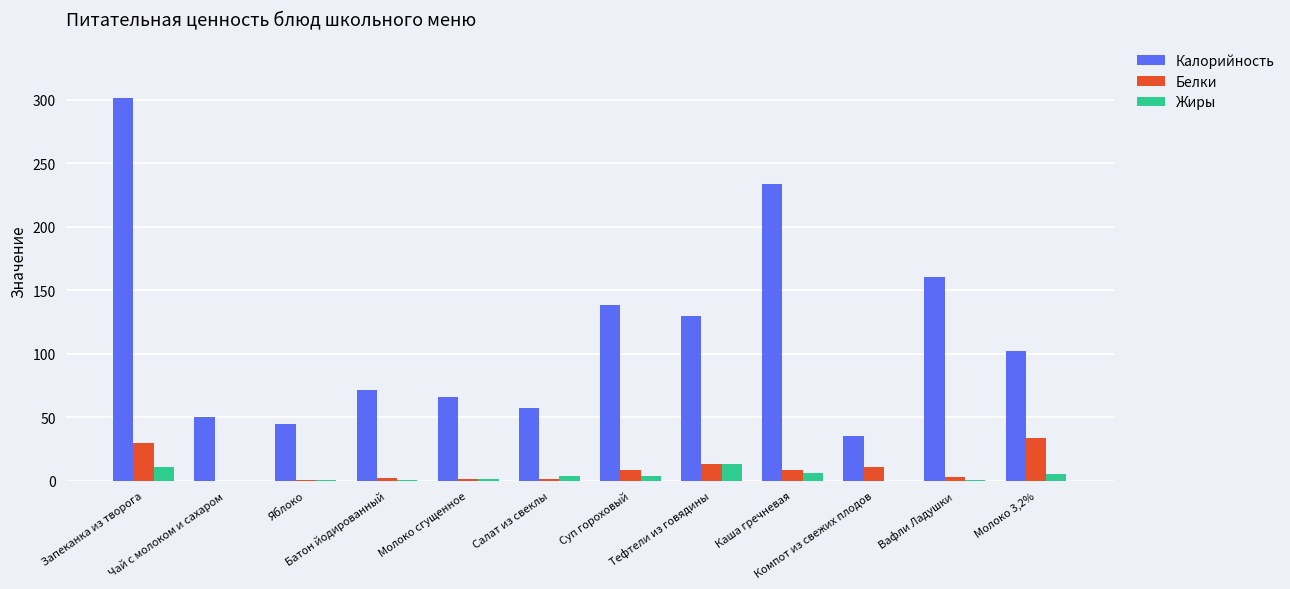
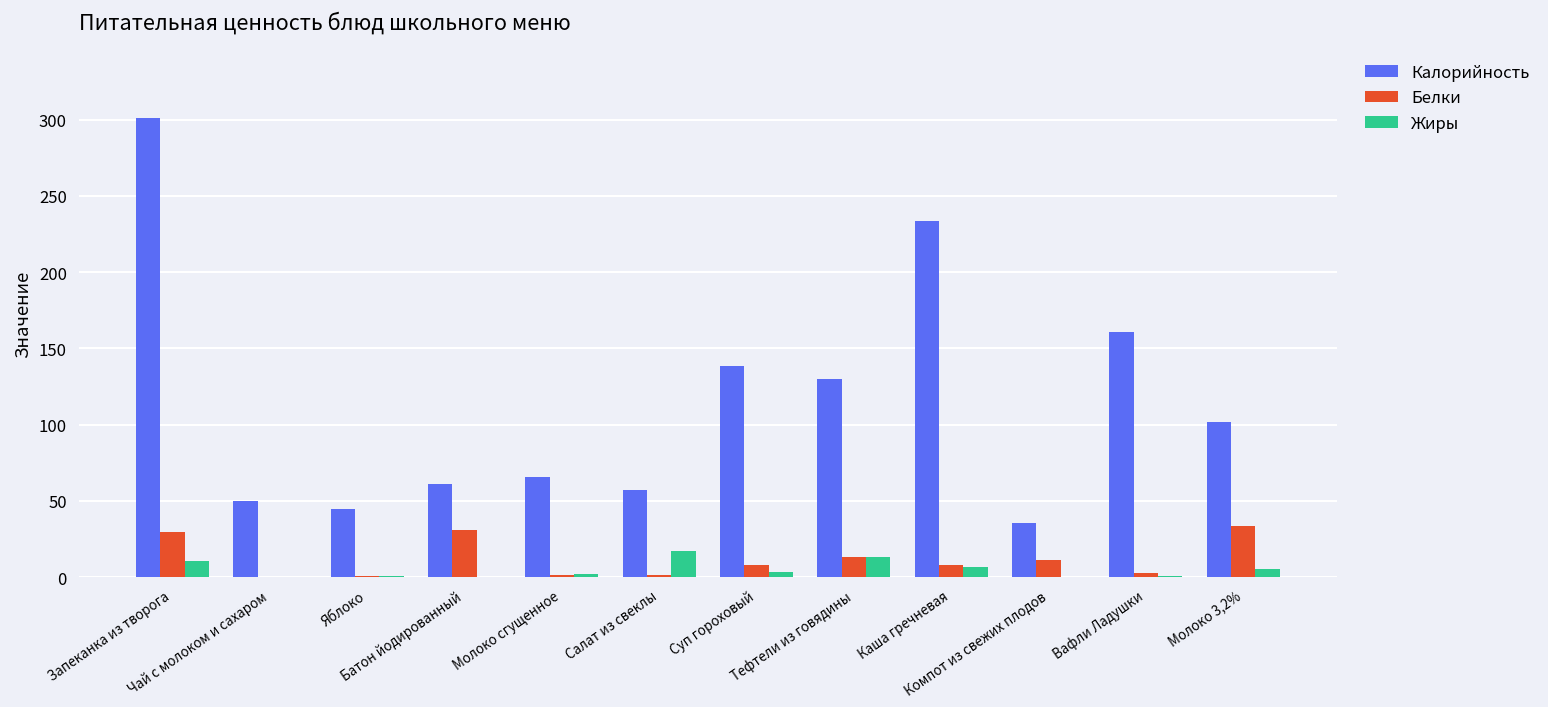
  {
    "Калорийность": {
      "Запеканка из творога": 301,
      "Чай с молоком и сахаром": 50,
      "Яблоко": 44,
-     "Батон йодированный": 71,
+     "Батон йодированный": 61,
      "Молоко сгущенное": 66,
      "Салат из свеклы": 57,
      "Суп гороховый": 139,
      "Тефтели из говядины": 130,
      "Каша гречневая": 234,
      "Компот из свежих плодов": 36,
      "Вафли Ладушки": 161,
      "Молоко 3,2%": 102
    },
    "Белки": {
      "Запеканка из творога": 30,
-     "Батон йодированный": 2,
+     "Батон йодированный": 31,
      "Суп гороховый": 8,
      "Тефтели из говядины": 13,
      "Каша гречневая": 8,
      "Компот из свежих плодов": 11,
      "Вафли Ладушки": 3,
      "Молоко 3,2%": 33
    },
    "Жиры": {
      "Запеканка из творога": 11,
-     "Салат из свеклы": 3,
+     "Салат из свеклы": 17,
      "Суп гороховый": 4,
      "Тефтели из говядины": 13,
      "Каша гречневая": 6,
      "Молоко 3,2%": 5
    }
  }
